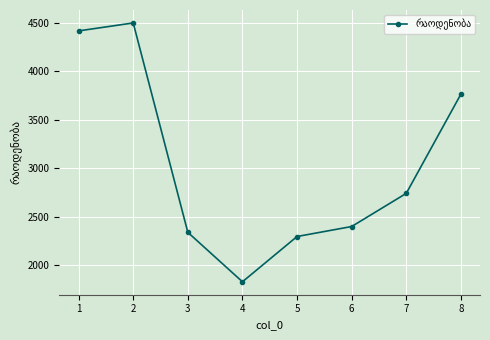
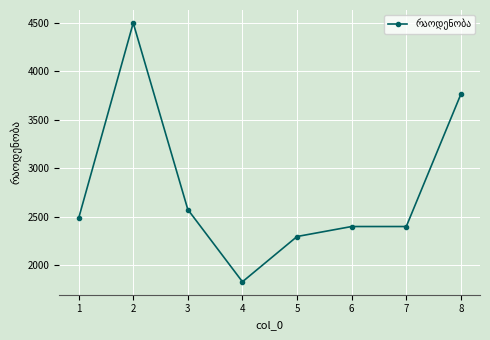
  {
-   "1": 4400,
+   "1": 2500,
    "2": 4500,
-   "3": 2300,
+   "3": 2600,
    "4": 1800,
    "5": 2300,
    "6": 2400,
-   "7": 2700,
+   "7": 2400,
    "8": 3800
  }
